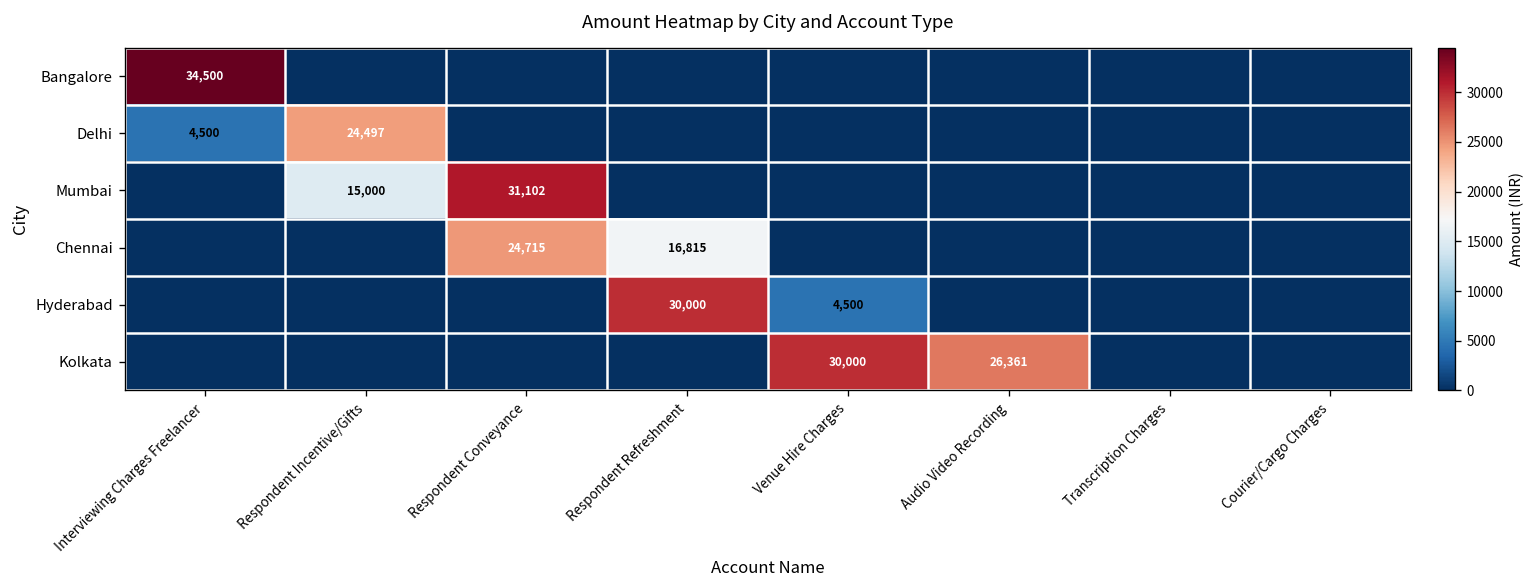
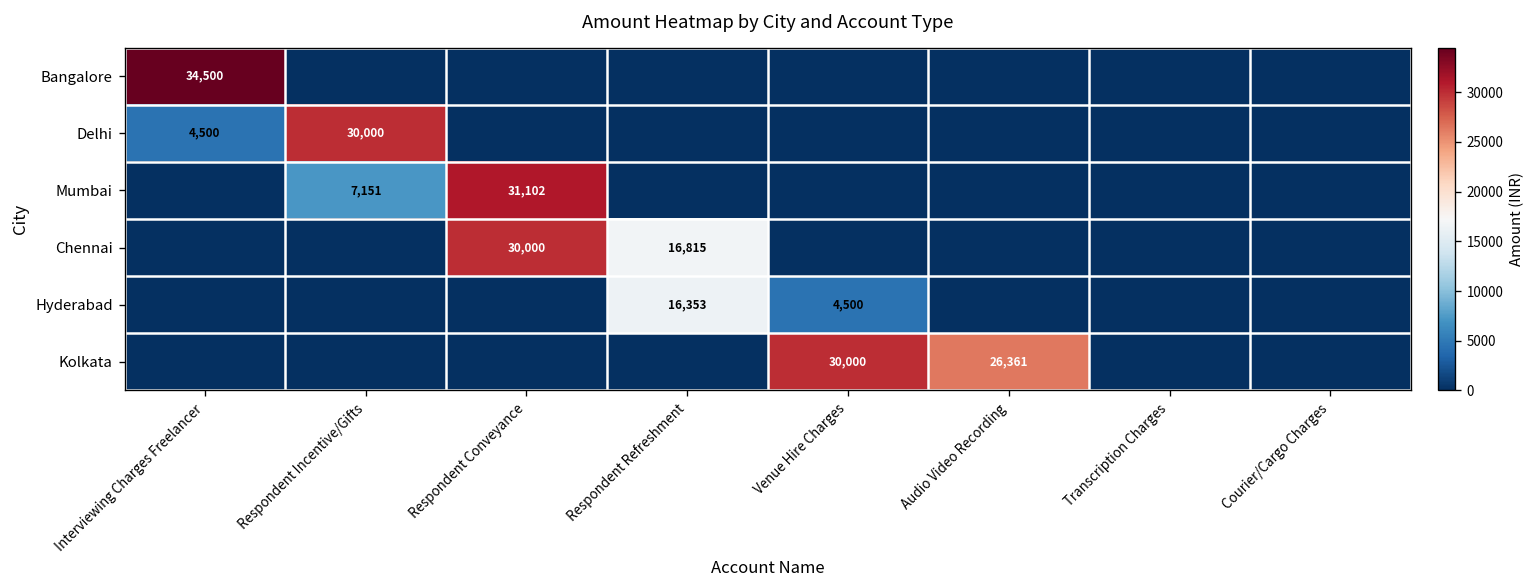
  {
    "Bangalore": {
      "Interviewing Charges Freelancer": "34,500"
    },
    "Delhi": {
      "Interviewing Charges Freelancer": "4,500",
-     "Respondent Incentive/Gifts": "24,497"
+     "Respondent Incentive/Gifts": "30,000"
    },
    "Mumbai": {
-     "Respondent Incentive/Gifts": "15,000",
+     "Respondent Incentive/Gifts": "7,151",
      "Respondent Conveyance": "31,102"
    },
    "Chennai": {
-     "Respondent Conveyance": "24,715",
+     "Respondent Conveyance": "30,000",
      "Respondent Refreshment": "16,815"
    },
    "Hyderabad": {
-     "Respondent Refreshment": "30,000",
+     "Respondent Refreshment": "16,353",
      "Venue Hire Charges": "4,500"
    },
    "Kolkata": {
      "Venue Hire Charges": "30,000",
      "Audio Video Recording": "26,361"
    }
  }
